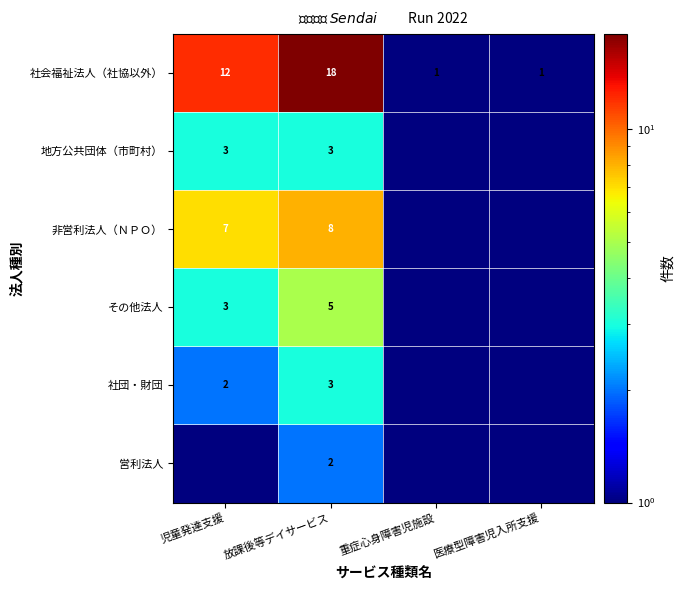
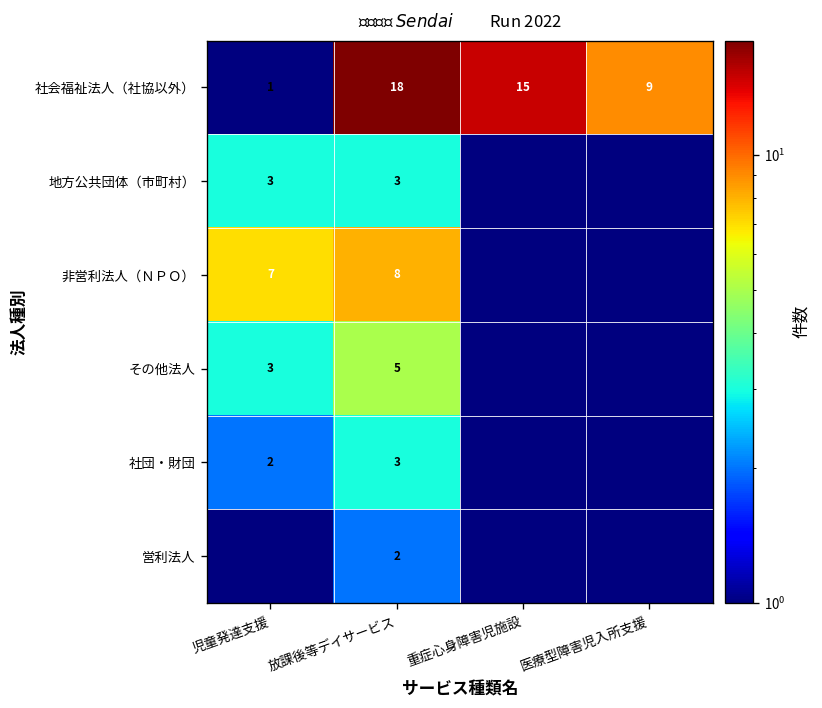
  {
    "社会福祉法人（社協以外）": {
-     "児童発達支援": 12,
+     "児童発達支援": 1,
      "放課後等デイサービス": 18,
-     "重症心身障害児施設": 1,
-     "医療型障害児入所支援": 1
+     "重症心身障害児施設": 15,
+     "医療型障害児入所支援": 9
    },
    "地方公共団体（市町村）": {
      "児童発達支援": 3,
      "放課後等デイサービス": 3
    },
    "非営利法人（ＮＰＯ）": {
      "児童発達支援": 7,
      "放課後等デイサービス": 8
    },
    "その他法人": {
      "児童発達支援": 3,
      "放課後等デイサービス": 5
    },
    "社団・財団": {
      "児童発達支援": 2,
      "放課後等デイサービス": 3
    },
    "営利法人": {
      "放課後等デイサービス": 2
    }
  }
